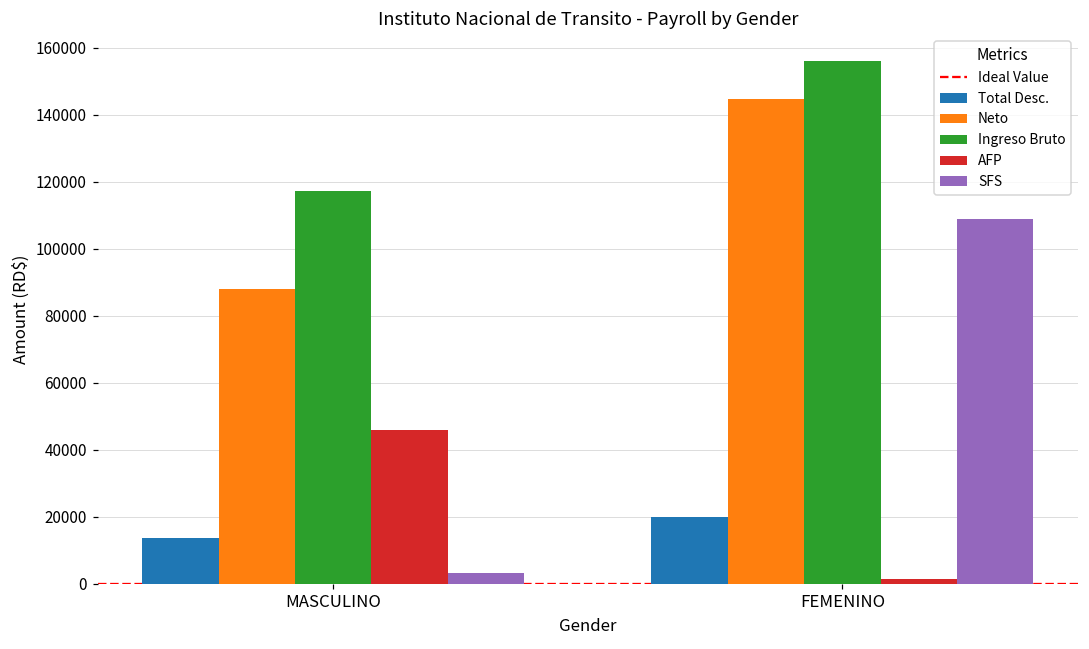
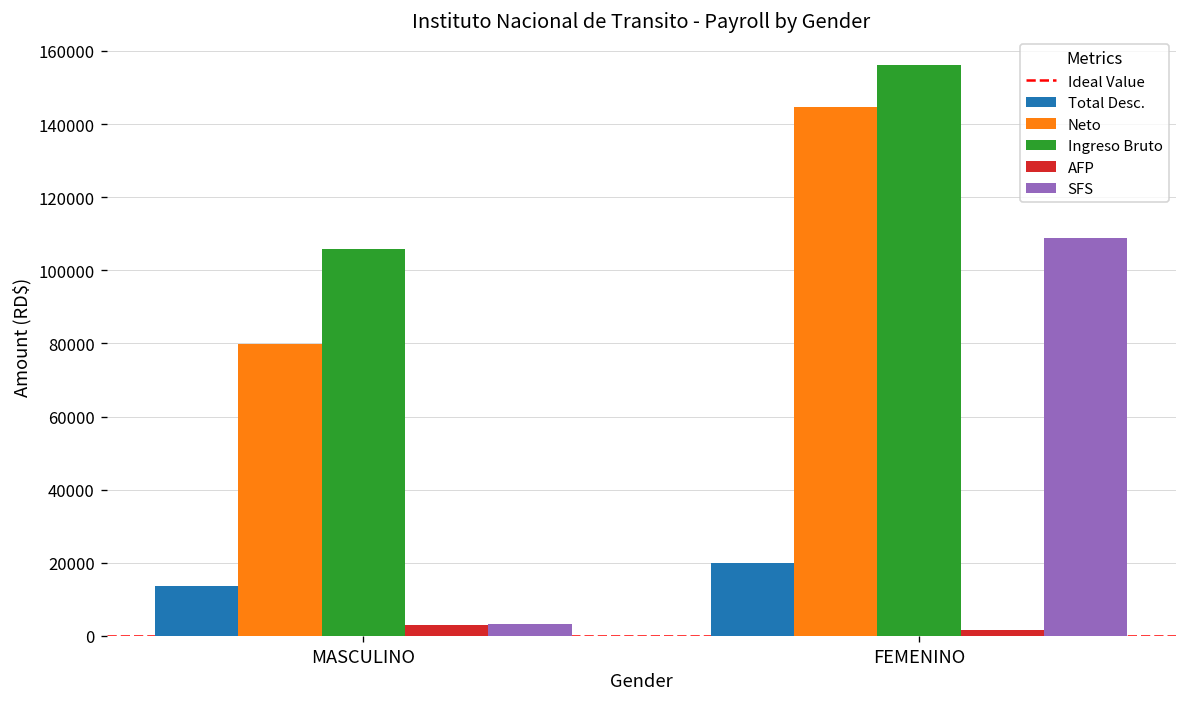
  {
    "Total Desc.": {
      "MASCULINO": 14000,
      "FEMENINO": 20000
    },
    "Neto": {
-     "MASCULINO": 88000,
+     "MASCULINO": 80000,
      "FEMENINO": 145000
    },
    "Ingreso Bruto": {
-     "MASCULINO": 117000,
+     "MASCULINO": 106000,
      "FEMENINO": 156000
    },
    "AFP": {
-     "MASCULINO": 46000,
+     "MASCULINO": 3000,
      "FEMENINO": 2000
    },
    "SFS": {
      "MASCULINO": 3000,
      "FEMENINO": 109000
    }
  }
